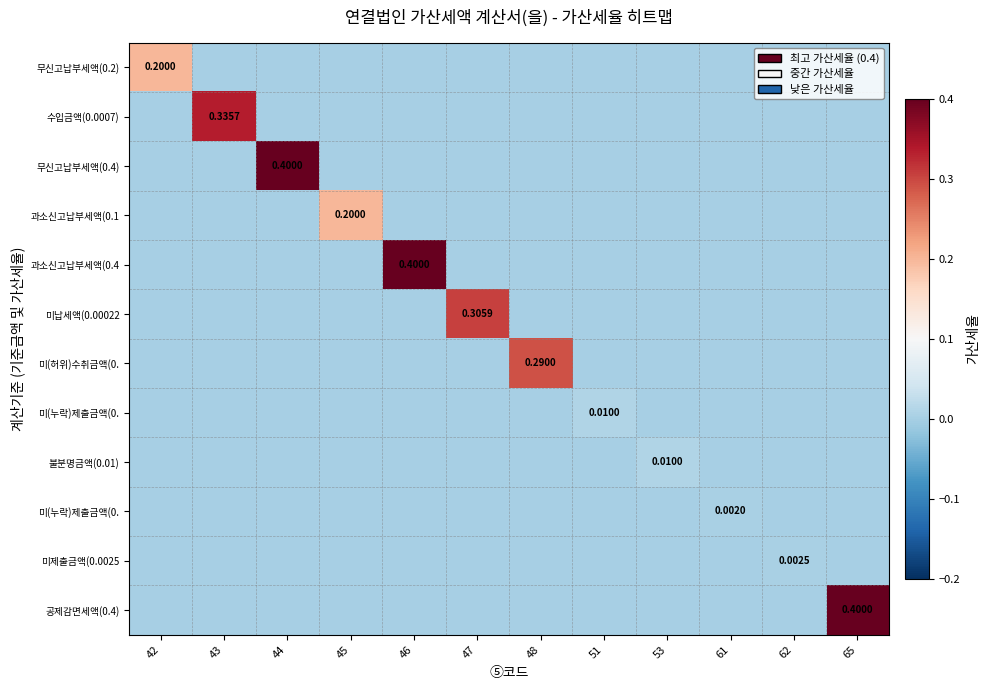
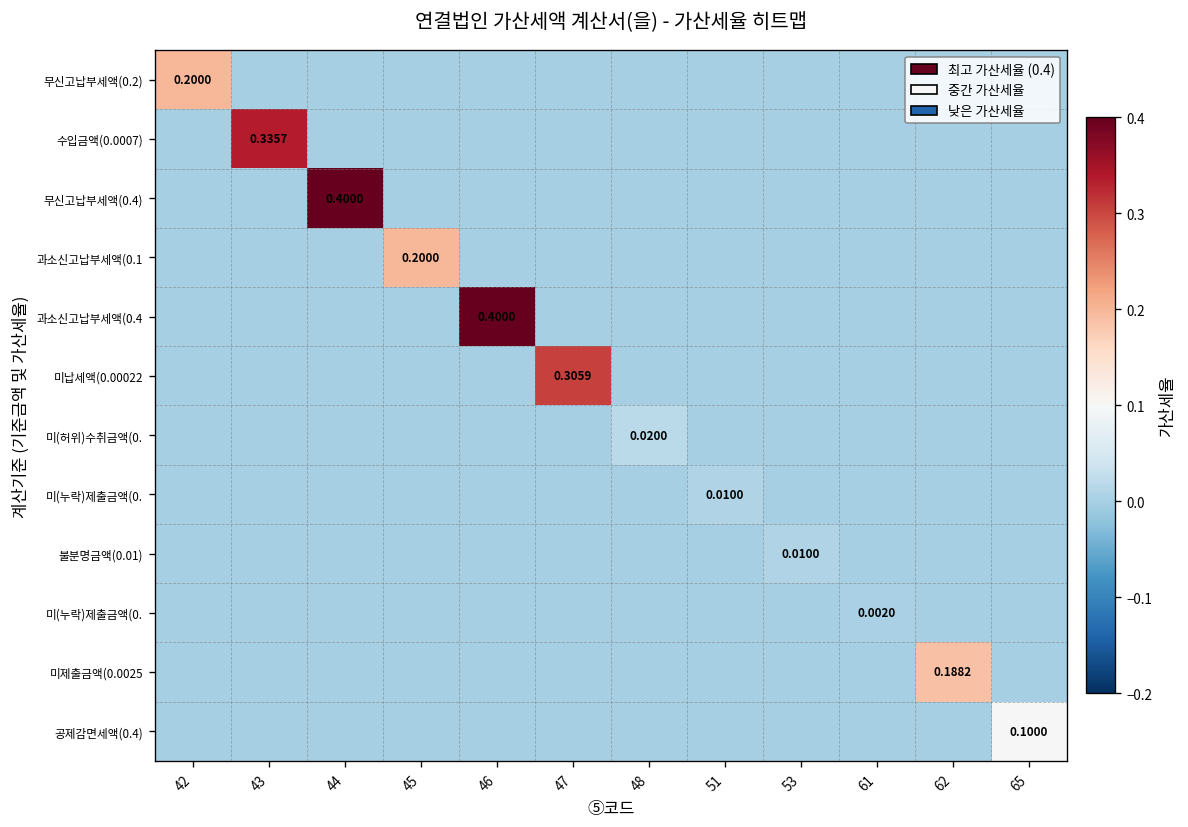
  {
    "무신고납부세액(0.2)": {
      "42": 0.2000
    },
    "수입금액(0.0007)": {
      "43": 0.3357
    },
    "무신고납부세액(0.4)": {
      "44": 0.4000
    },
    "과소신고납부세액(0.1": {
      "45": 0.2000
    },
    "과소신고납부세액(0.4": {
      "46": 0.4000
    },
    "미납세액(0.00022": {
      "47": 0.3059
    },
    "미(허위)수취금액(0.": {
-     "48": 0.2900
+     "48": 0.0200
    },
    "불분명금액(0.01)": {
      "53": 0.0100
    },
    "미제출금액(0.0025": {
-     "62": 0.0025
+     "62": 0.1882
    },
    "공제감면세액(0.4)": {
-     "65": 0.4000
+     "65": 0.1000
    }
  }
